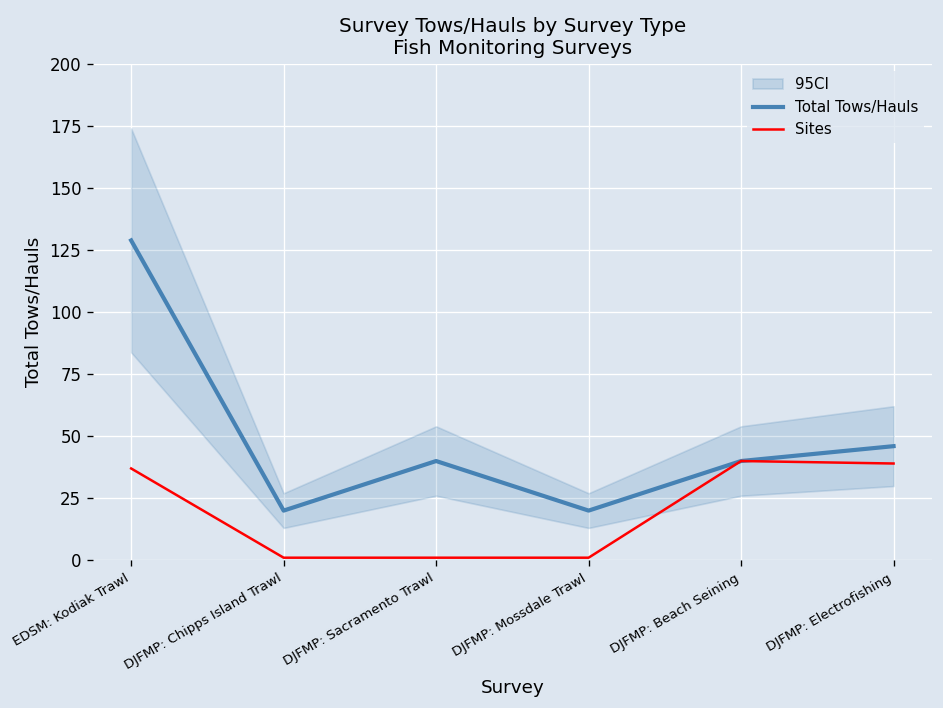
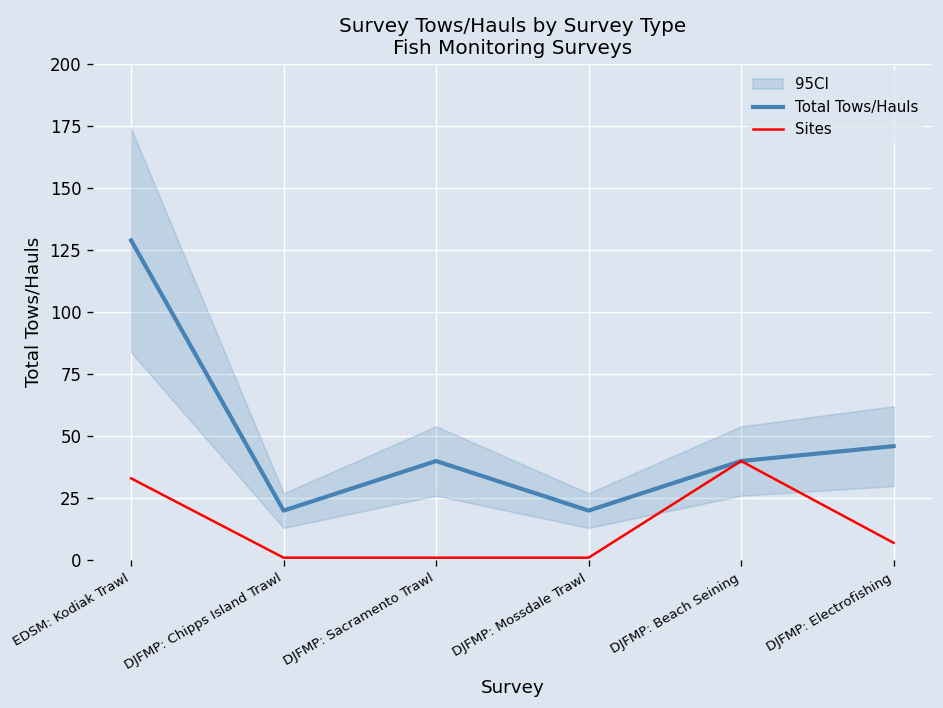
  {
    "Sites": {
-     "EDSM: Kodiak Trawl": 37,
+     "EDSM: Kodiak Trawl": 33,
      "DJFMP: Chipps Island Trawl": 1,
      "DJFMP: Sacramento Trawl": 1,
      "DJFMP: Mossdale Trawl": 1,
-     "DJFMP: Electrofishing": 39
+     "DJFMP: Electrofishing": 7
    }
  }
